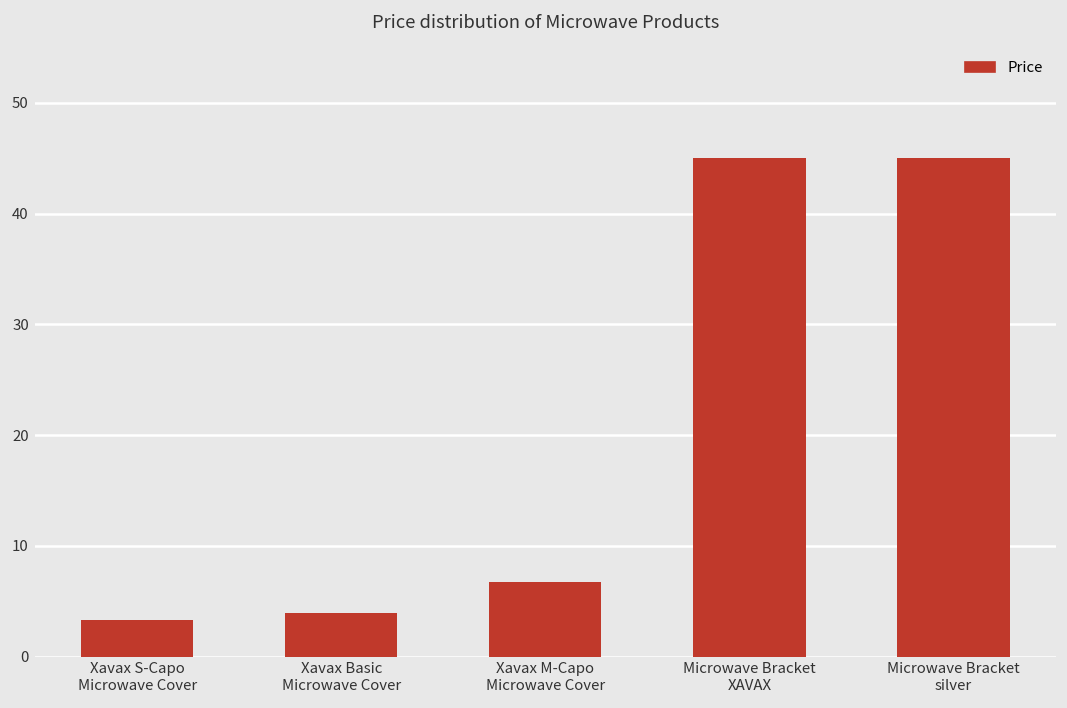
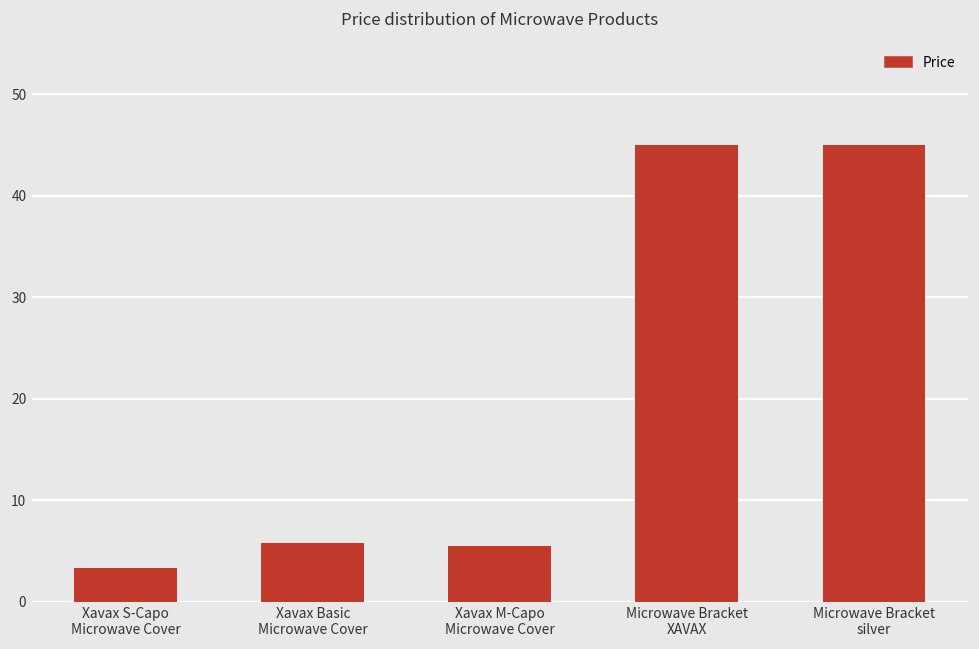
  {
    "Xavax S-Capo Microwave Cover": 3,
-   "Xavax Basic Microwave Cover": 4,
-   "Xavax M-Capo Microwave Cover": 7,
+   "Xavax Basic Microwave Cover": 6,
+   "Xavax M-Capo Microwave Cover": 6,
    "Microwave Bracket XAVAX": 45,
    "Microwave Bracket silver": 45
  }
